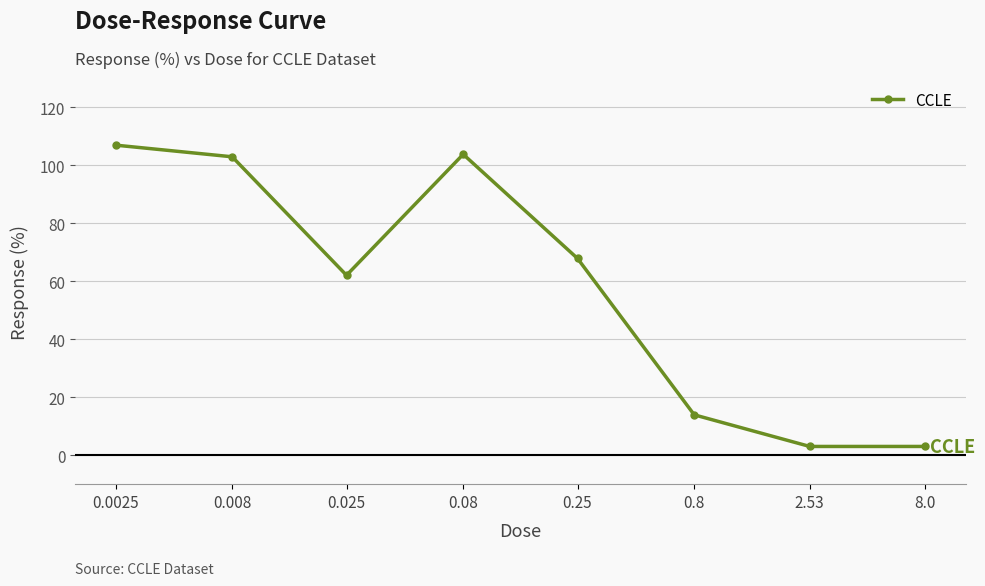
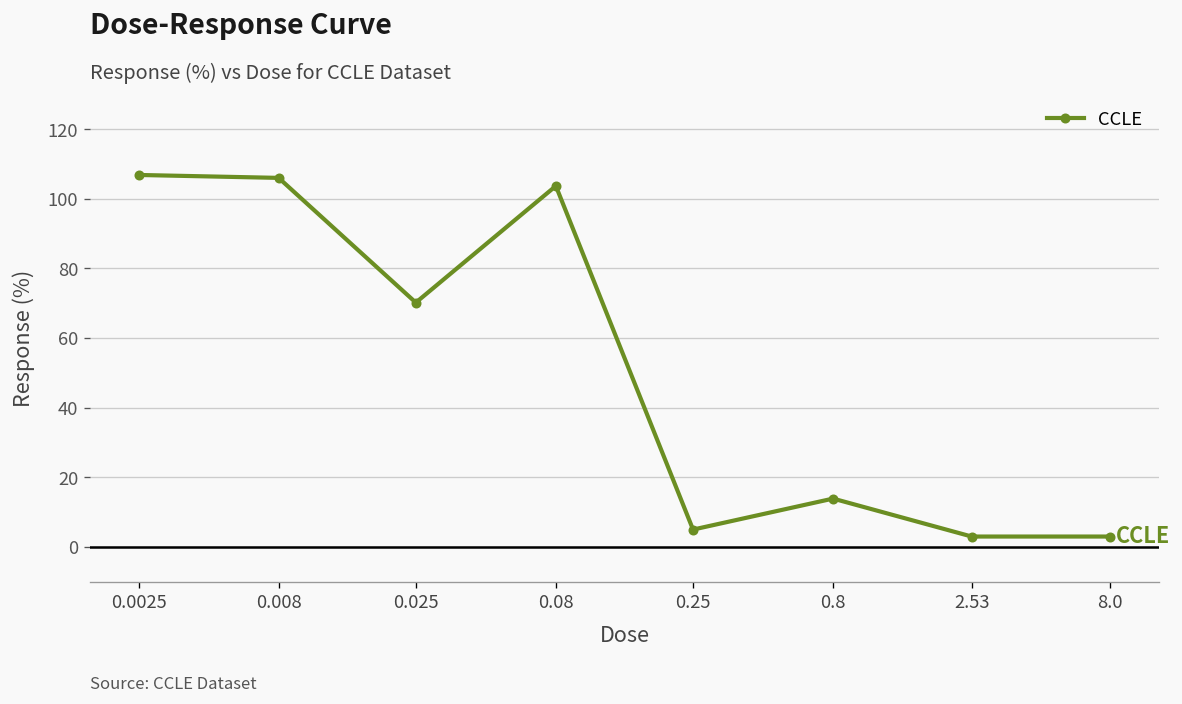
  {
    "0.0025": 107,
-   "0.008": 103,
-   "0.025": 62,
+   "0.008": 106,
+   "0.025": 70,
    "0.08": 104,
-   "0.25": 68,
+   "0.25": 5,
    "0.8": 14,
    "2.53": 3,
    "8.0": 3
  }
